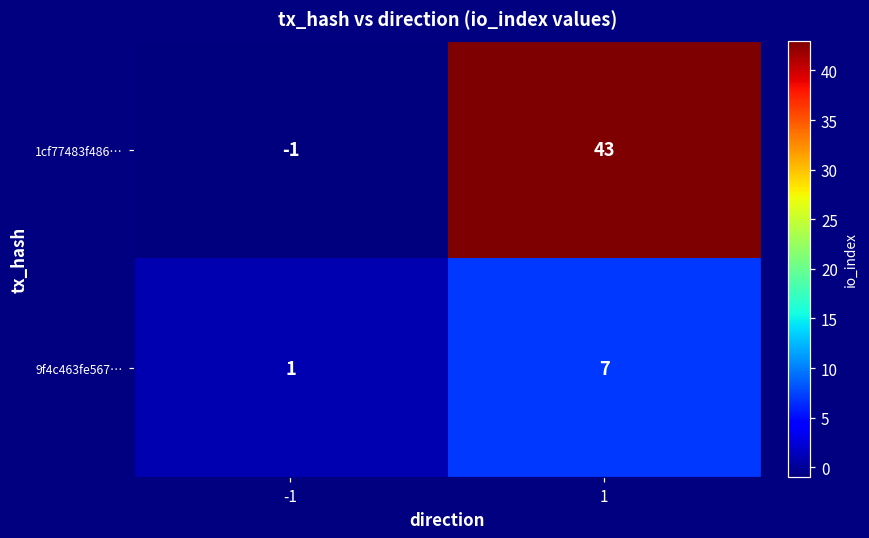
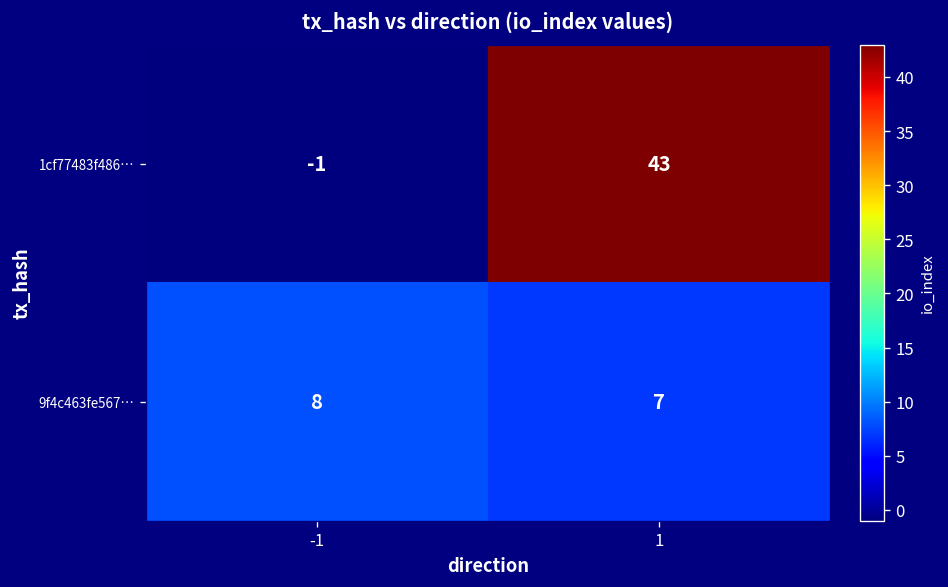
  {
    "1cf77483f486…": {
      "-1": -1,
      "1": 43
    },
    "9f4c463fe567…": {
-     "-1": 1,
+     "-1": 8,
      "1": 7
    }
  }
